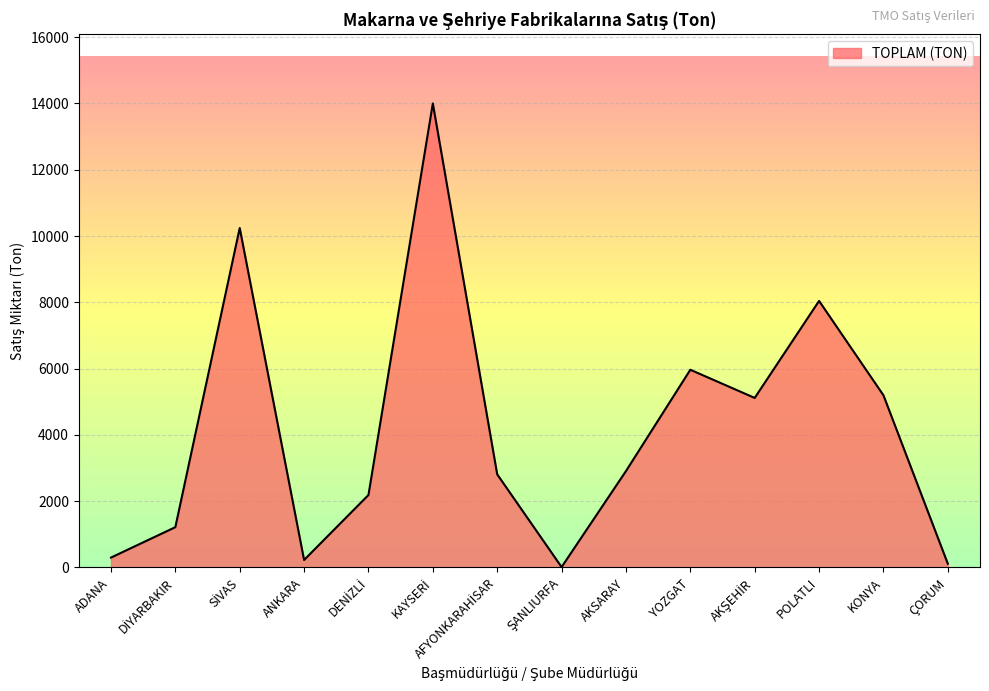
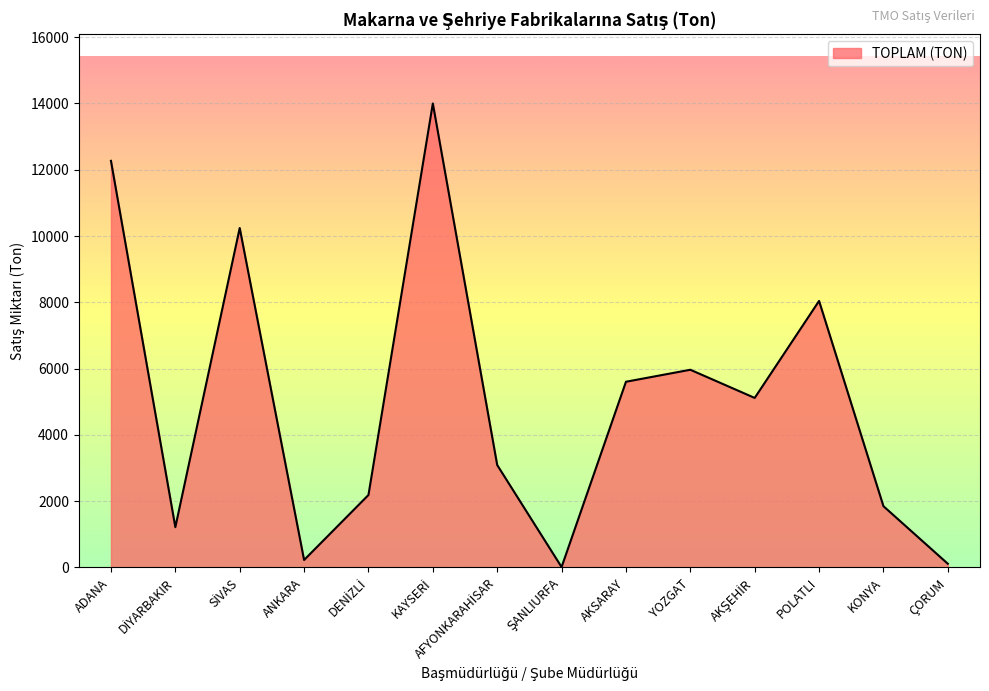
  {
-   "ADANA": 300,
+   "ADANA": 12300,
    "DİYARBAKIR": 1200,
    "SİVAS": 10200,
    "ANKARA": 200,
    "DENİZLİ": 2200,
    "KAYSERİ": 14000,
-   "AFYONKARAHİSAR": 2800,
+   "AFYONKARAHİSAR": 3100,
    "ŞANLIURFA": 0,
-   "AKSARAY": 2900,
+   "AKSARAY": 5600,
    "YOZGAT": 6000,
    "AKŞEHİR": 5100,
    "POLATLI": 8000,
-   "KONYA": 5200,
+   "KONYA": 1800,
    "ÇORUM": 100
  }
